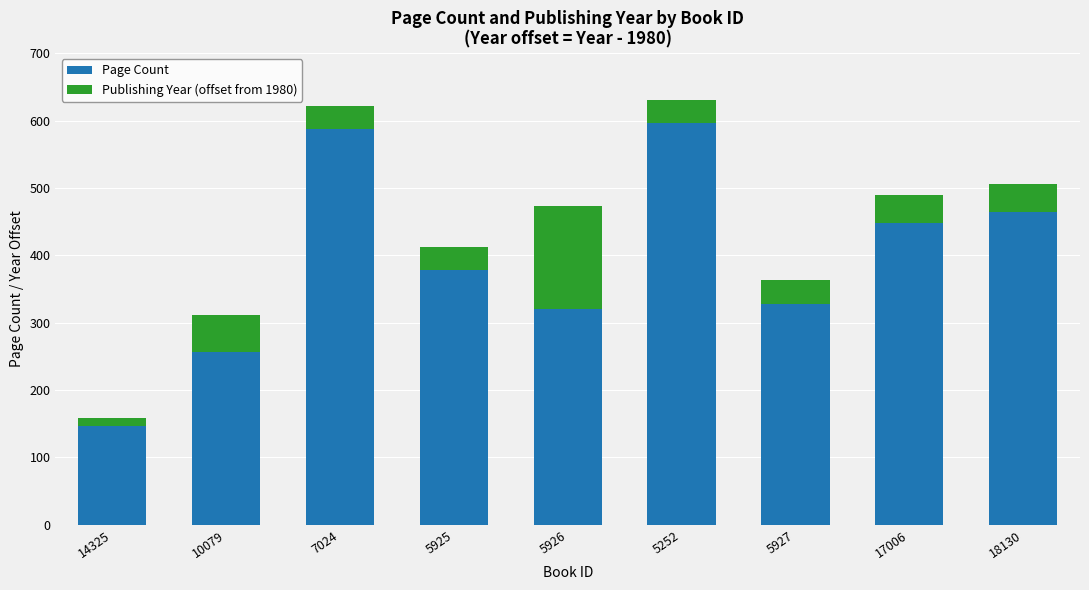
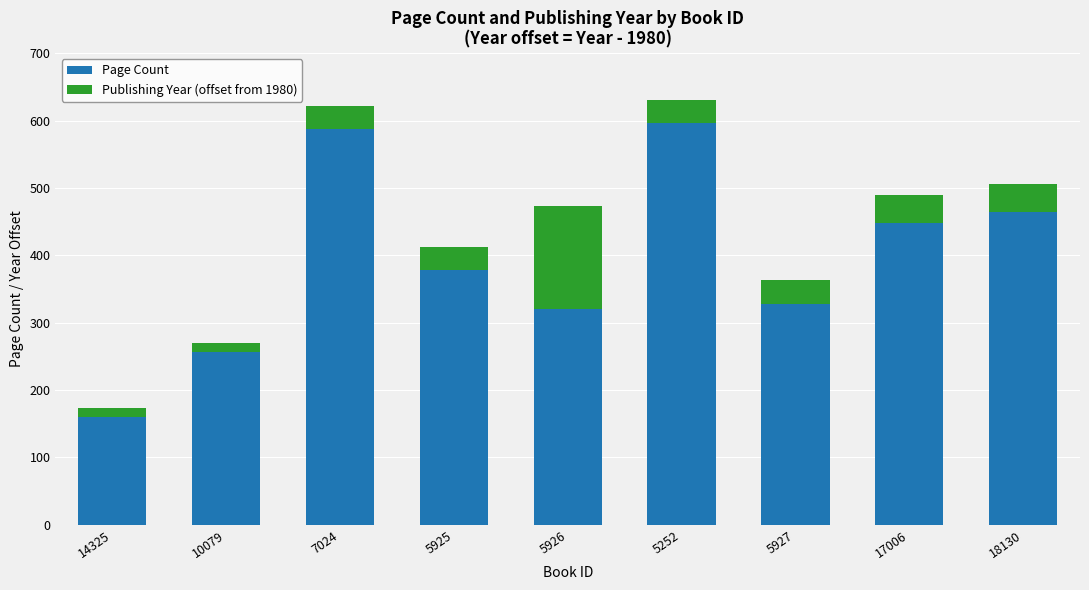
  {
    "Page Count": {
-     "14325": 150,
+     "14325": 160,
      "10079": 260,
      "7024": 590,
      "5925": 380,
      "5926": 320,
      "5252": 600,
      "5927": 330,
      "17006": 450,
      "18130": 460
    },
    "Publishing Year (offset from 1980)": {
      "14325": 10,
-     "10079": 60,
+     "10079": 10,
      "7024": 30,
      "5925": 40,
      "5926": 150,
      "5252": 40,
      "5927": 40,
      "17006": 40,
      "18130": 40
    }
  }
